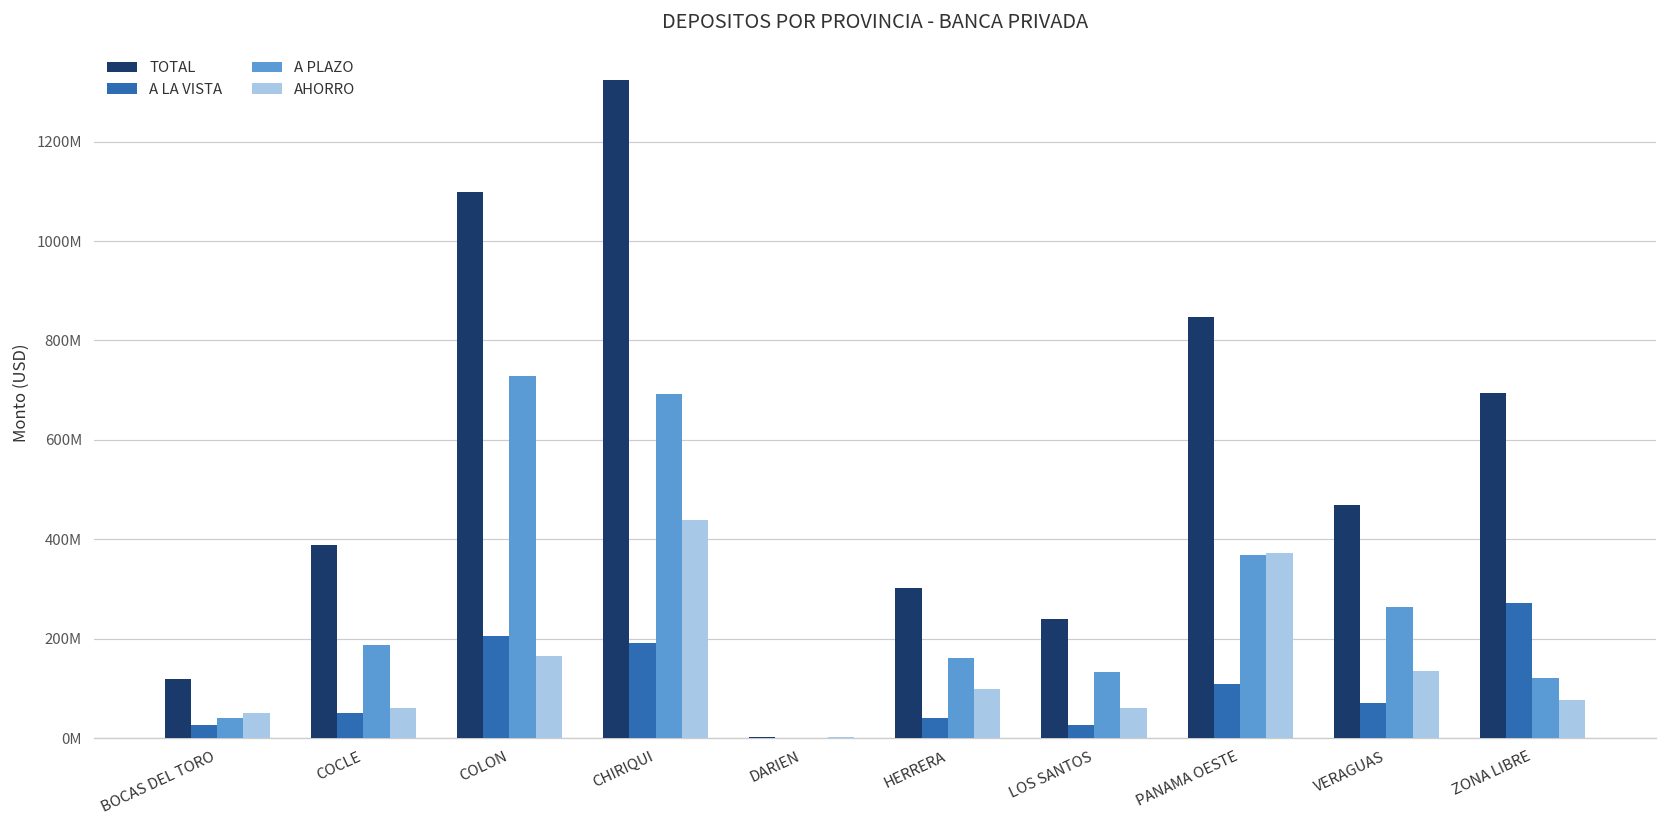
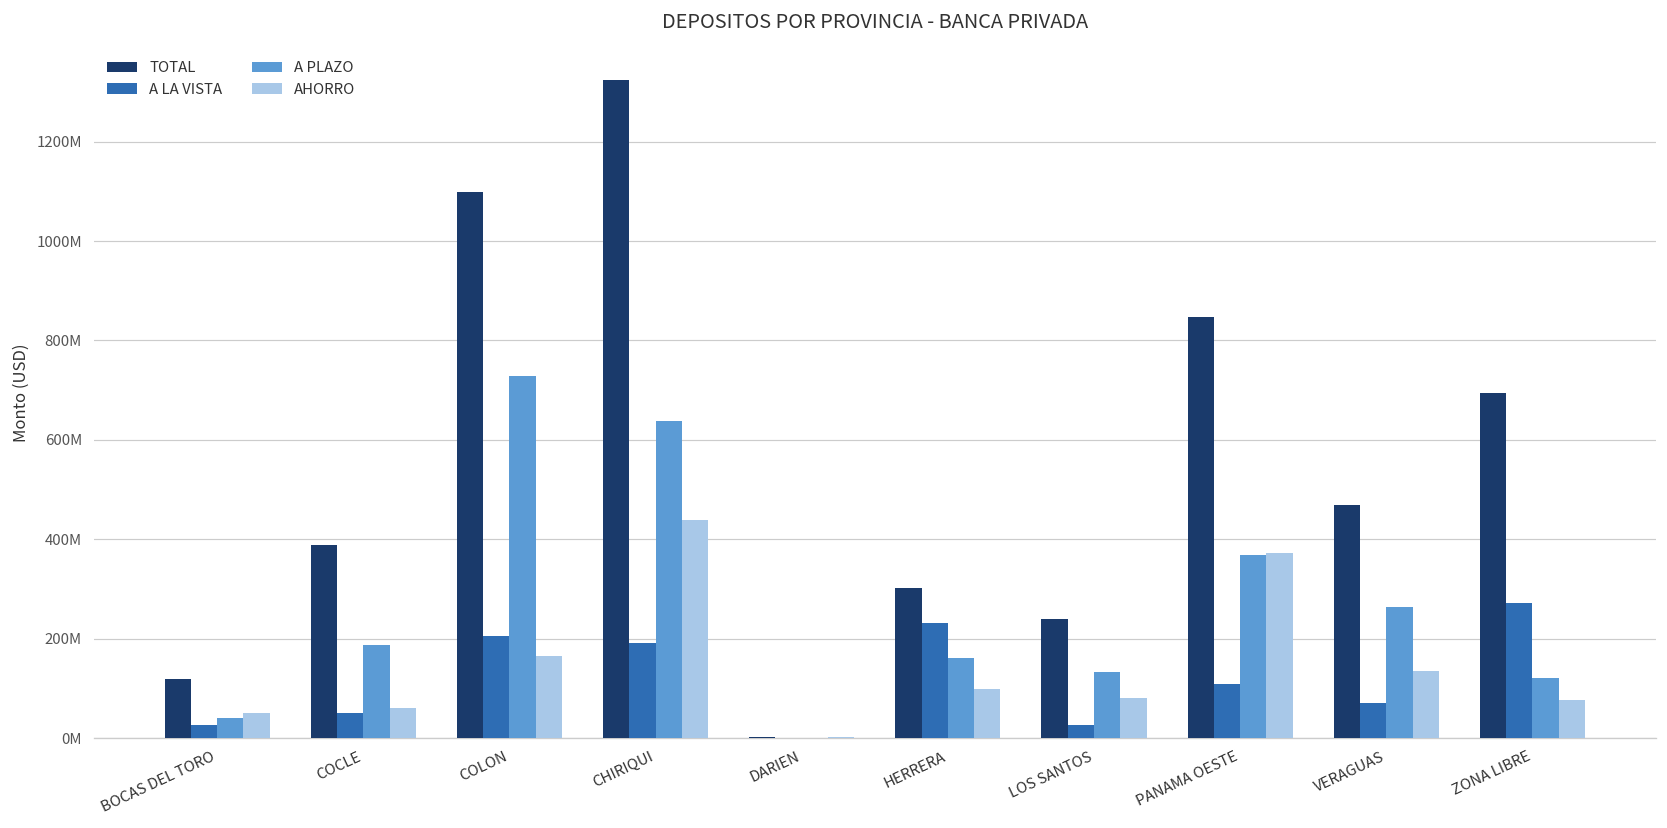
  {
    "TOTAL": {
      "BOCAS DEL TORO": 120000000,
      "COCLE": 390000000,
      "COLON": 1100000000,
      "CHIRIQUI": 1320000000,
      "HERRERA": 300000000,
      "LOS SANTOS": 240000000,
      "PANAMA OESTE": 850000000,
      "VERAGUAS": 470000000,
      "ZONA LIBRE": 690000000
    },
    "A LA VISTA": {
      "BOCAS DEL TORO": 30000000,
      "COCLE": 50000000,
      "COLON": 210000000,
      "CHIRIQUI": 190000000,
-     "HERRERA": 40000000,
+     "HERRERA": 230000000,
      "LOS SANTOS": 30000000,
      "PANAMA OESTE": 110000000,
      "VERAGUAS": 70000000,
      "ZONA LIBRE": 270000000
    },
    "A PLAZO": {
      "BOCAS DEL TORO": 40000000,
      "COCLE": 190000000,
      "COLON": 730000000,
-     "CHIRIQUI": 690000000,
+     "CHIRIQUI": 640000000,
      "HERRERA": 160000000,
      "LOS SANTOS": 130000000,
      "PANAMA OESTE": 370000000,
      "VERAGUAS": 260000000,
      "ZONA LIBRE": 120000000
    },
    "AHORRO": {
      "BOCAS DEL TORO": 50000000,
      "COCLE": 60000000,
      "COLON": 170000000,
      "CHIRIQUI": 440000000,
      "HERRERA": 100000000,
-     "LOS SANTOS": 60000000,
+     "LOS SANTOS": 80000000,
      "PANAMA OESTE": 370000000,
      "VERAGUAS": 130000000,
      "ZONA LIBRE": 80000000
    }
  }
